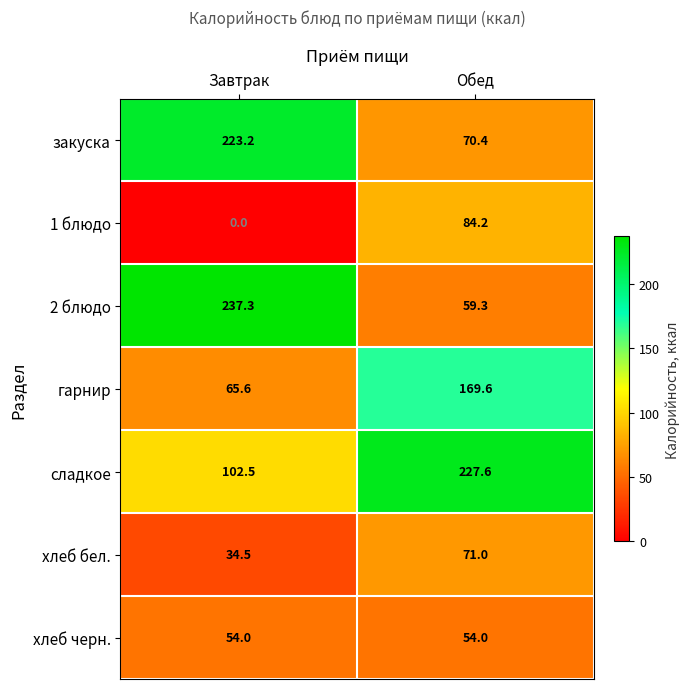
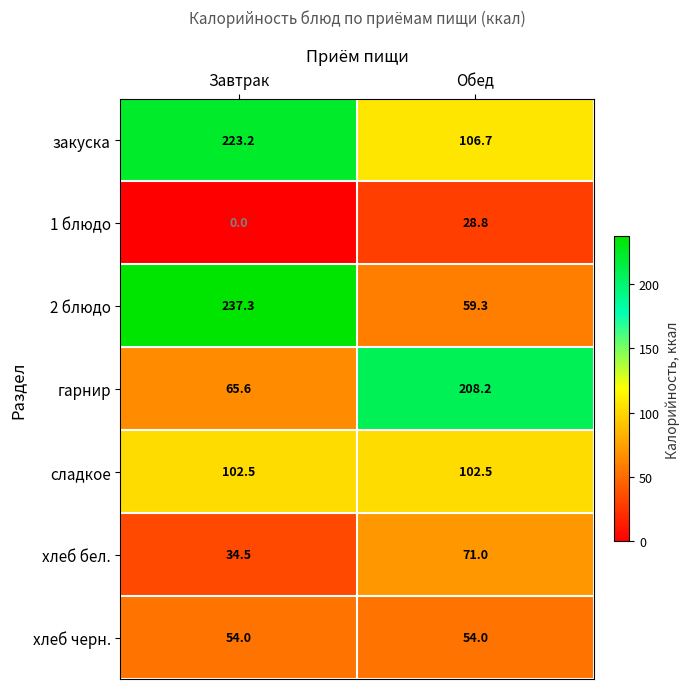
  {
    "закуска": {
      "Завтрак": 223.2,
-     "Обед": 70.4
+     "Обед": 106.7
    },
    "1 блюдо": {
      "Завтрак": 0.0,
-     "Обед": 84.2
+     "Обед": 28.8
    },
    "2 блюдо": {
      "Завтрак": 237.3,
      "Обед": 59.3
    },
    "гарнир": {
      "Завтрак": 65.6,
-     "Обед": 169.6
+     "Обед": 208.2
    },
    "сладкое": {
      "Завтрак": 102.5,
-     "Обед": 227.6
+     "Обед": 102.5
    },
    "хлеб бел.": {
      "Завтрак": 34.5,
      "Обед": 71.0
    },
    "хлеб черн.": {
      "Завтрак": 54.0,
      "Обед": 54.0
    }
  }
